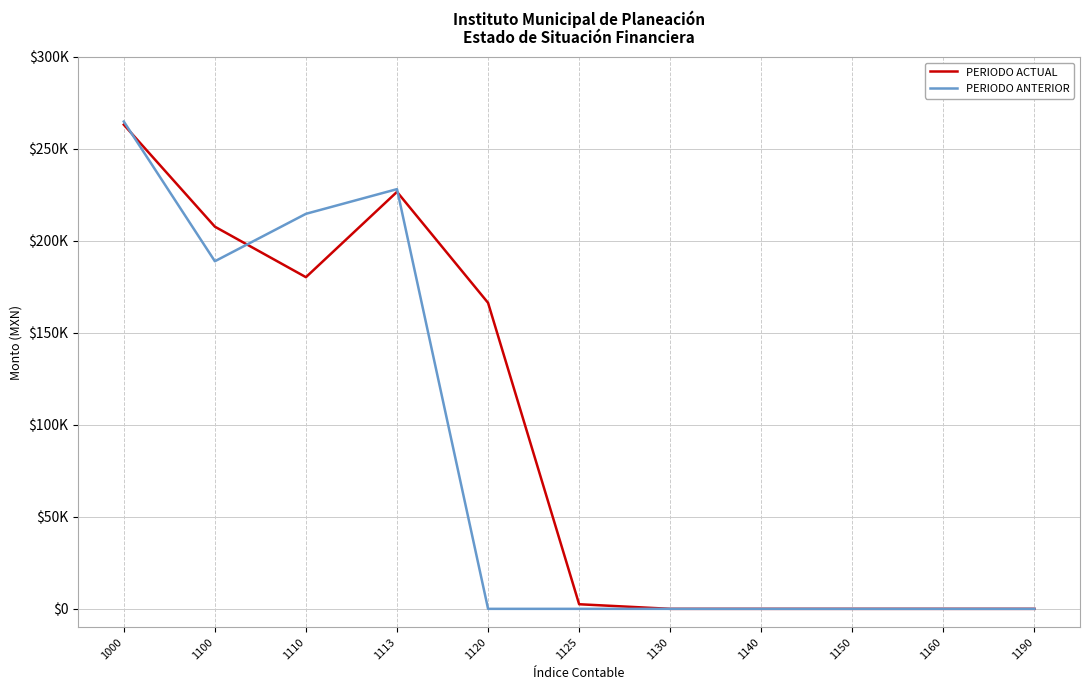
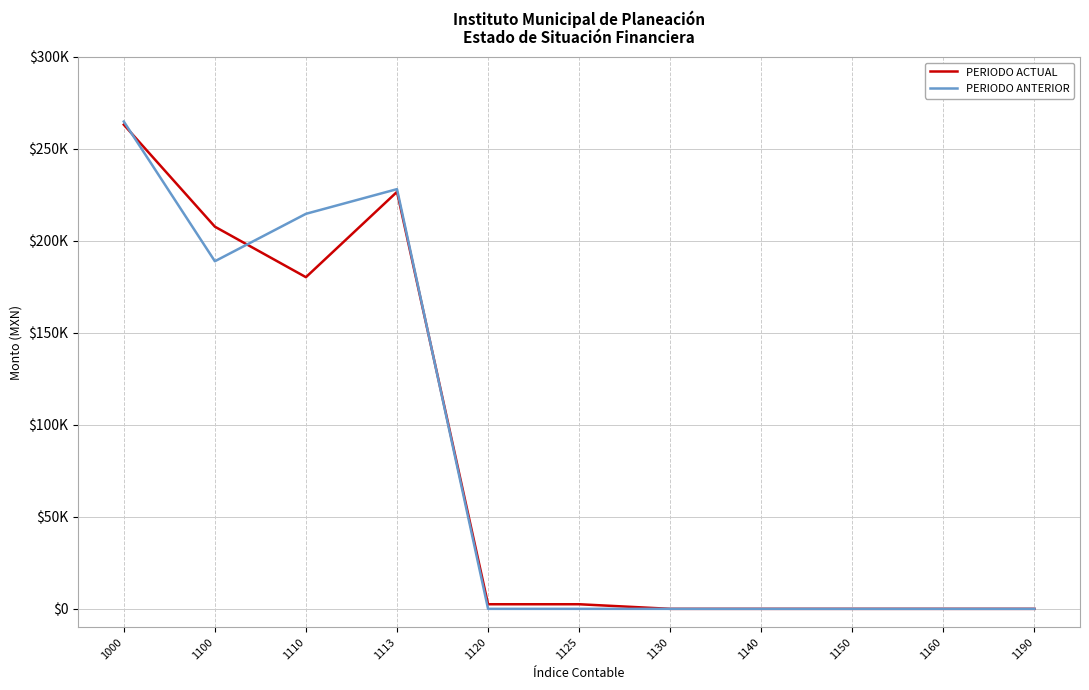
  {
    "PERIODO ACTUAL": {
      "1000": "$263000",
      "1100": "$208000",
      "1110": "$180000",
      "1113": "$227000",
-     "1120": "$166000",
+     "1120": "$3000",
      "1125": "$3000"
    },
    "PERIODO ANTERIOR": {
      "1000": "$265000",
      "1100": "$189000",
      "1110": "$215000",
      "1113": "$228000",
      "1120": "$0",
      "1125": "$0"
    }
  }
